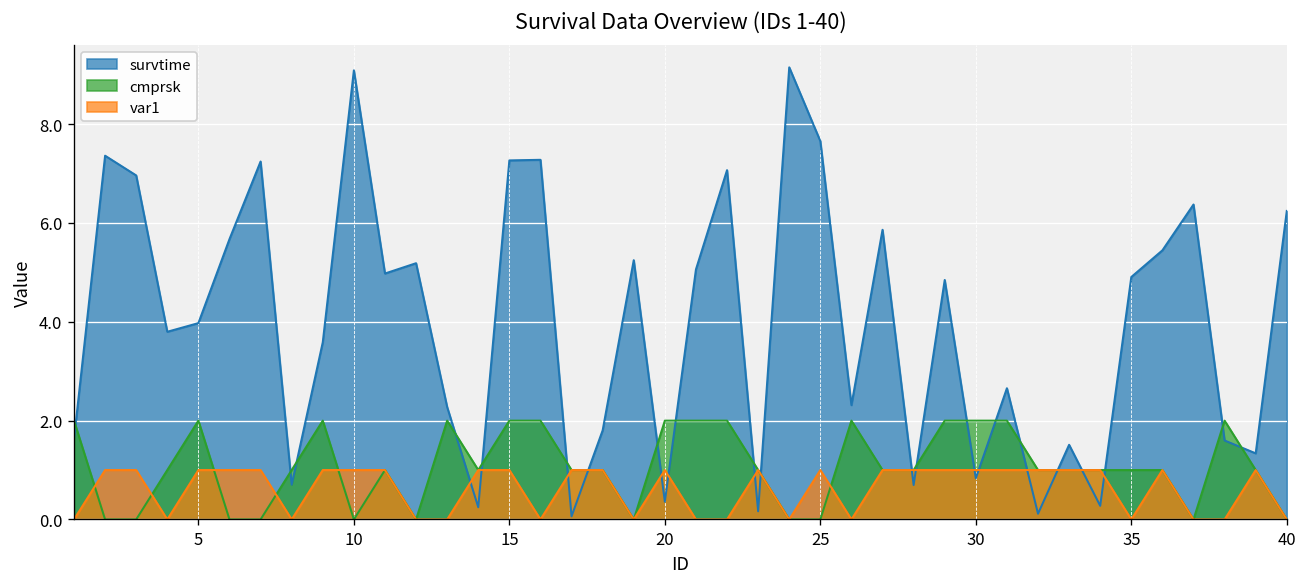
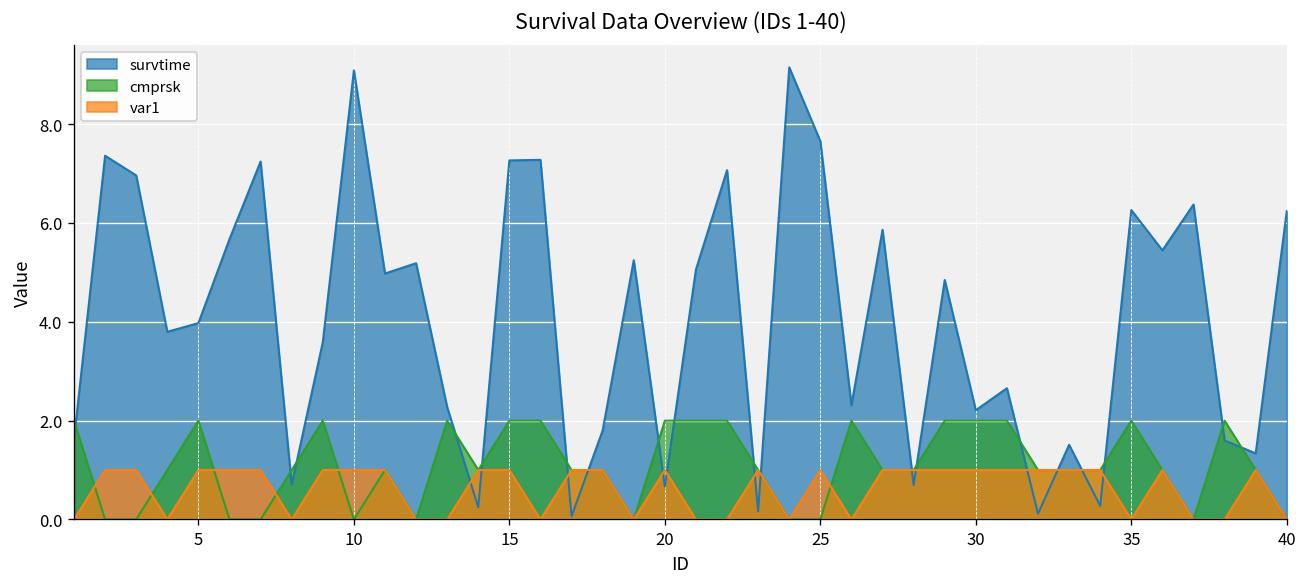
  {
    "survtime": {
      "5": 4.0,
      "10": 9.1,
      "15": 7.3,
-     "20": 0.4,
+     "20": 0.7,
      "25": 7.7,
-     "30": 0.8,
-     "35": 4.9,
+     "30": 2.2,
+     "35": 6.3,
      "40": 6.2
    },
    "cmprsk": {
      "5": 2,
      "10": 0,
      "15": 2,
      "20": 2,
      "25": 0,
      "30": 2,
-     "35": 1
+     "35": 2
    },
    "var1": {
      "5": 1.0,
      "10": 1.0,
      "15": 1.0,
      "20": 1.0,
      "25": 1.0,
      "30": 1.0,
      "35": 0.0
    }
  }
